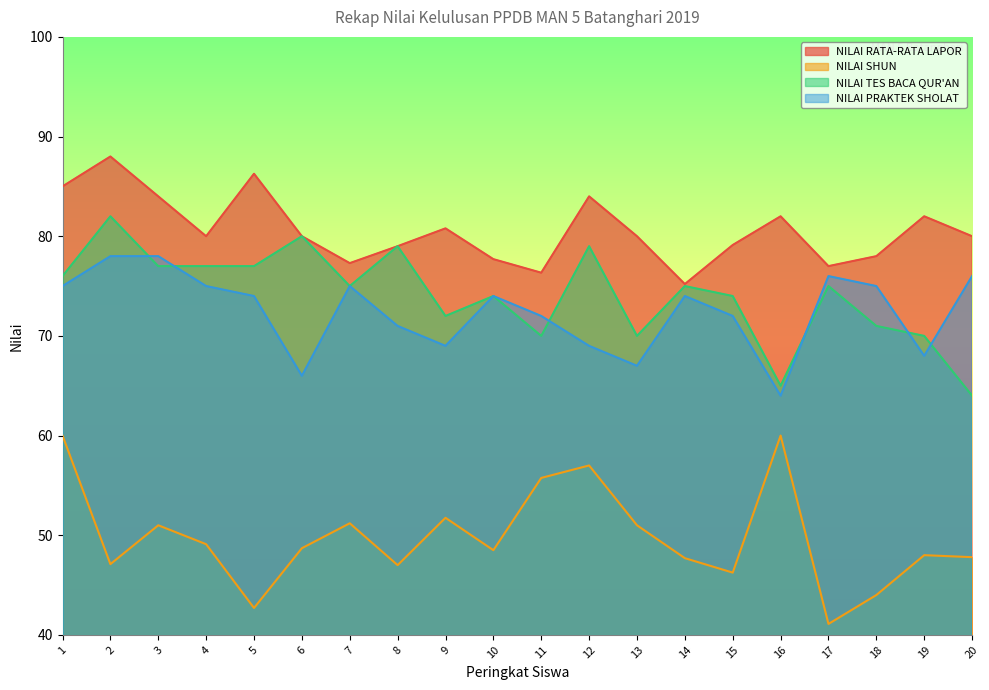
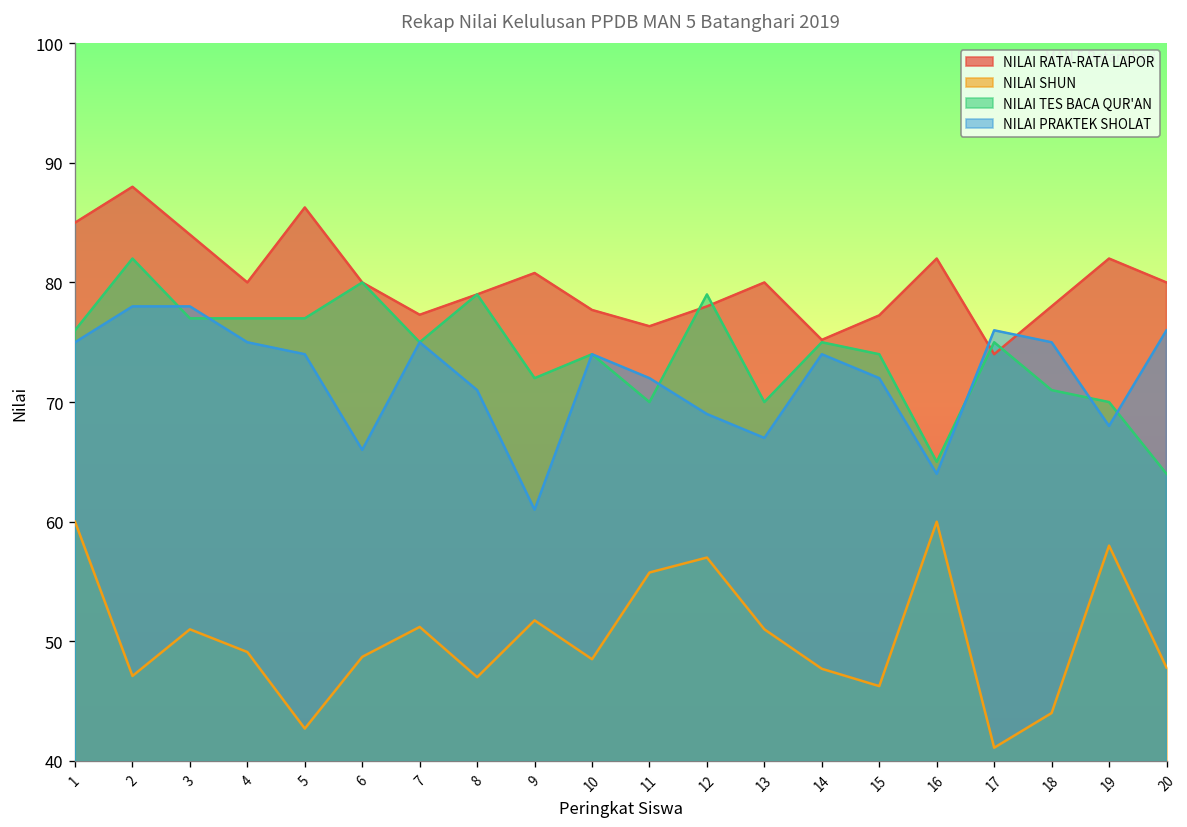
  {
    "NILAI RATA-RATA LAPOR": {
      "1": 85,
      "2": 88,
      "3": 84,
      "4": 80,
      "5": 86,
      "7": 77,
      "9": 81,
      "10": 78,
      "11": 76,
-     "12": 84,
+     "12": 78,
      "13": 80,
-     "15": 79,
+     "15": 77,
      "16": 82,
-     "17": 77,
+     "17": 74,
      "18": 78,
      "19": 82,
      "20": 80
    },
    "NILAI SHUN": {
      "1": 60,
      "2": 47,
      "3": 51,
      "4": 49,
      "5": 43,
      "6": 49,
      "7": 51,
      "8": 47,
      "9": 52,
      "10": 49,
      "11": 56,
      "12": 57,
      "13": 51,
      "14": 48,
      "15": 46,
      "16": 60,
      "17": 41,
      "18": 44,
-     "19": 48,
+     "19": 58,
      "20": 48
    },
    "NILAI TES BACA QUR'AN": {
      "1": 76,
      "2": 82,
      "3": 77,
      "4": 77,
      "5": 77,
      "9": 72,
      "11": 70,
      "12": 79,
      "13": 70,
      "15": 74,
      "16": 65,
      "17": 75,
      "18": 71,
      "19": 70,
      "20": 64
    },
    "NILAI PRAKTEK SHOLAT": {
      "1": 75,
      "2": 78,
      "3": 78,
      "4": 75,
      "5": 74,
      "6": 66,
      "8": 71,
-     "9": 69,
+     "9": 61,
      "11": 72,
      "12": 69,
      "13": 67,
      "14": 74,
      "15": 72,
      "16": 64,
      "17": 76,
      "18": 75,
      "19": 68,
      "20": 76
    }
  }
